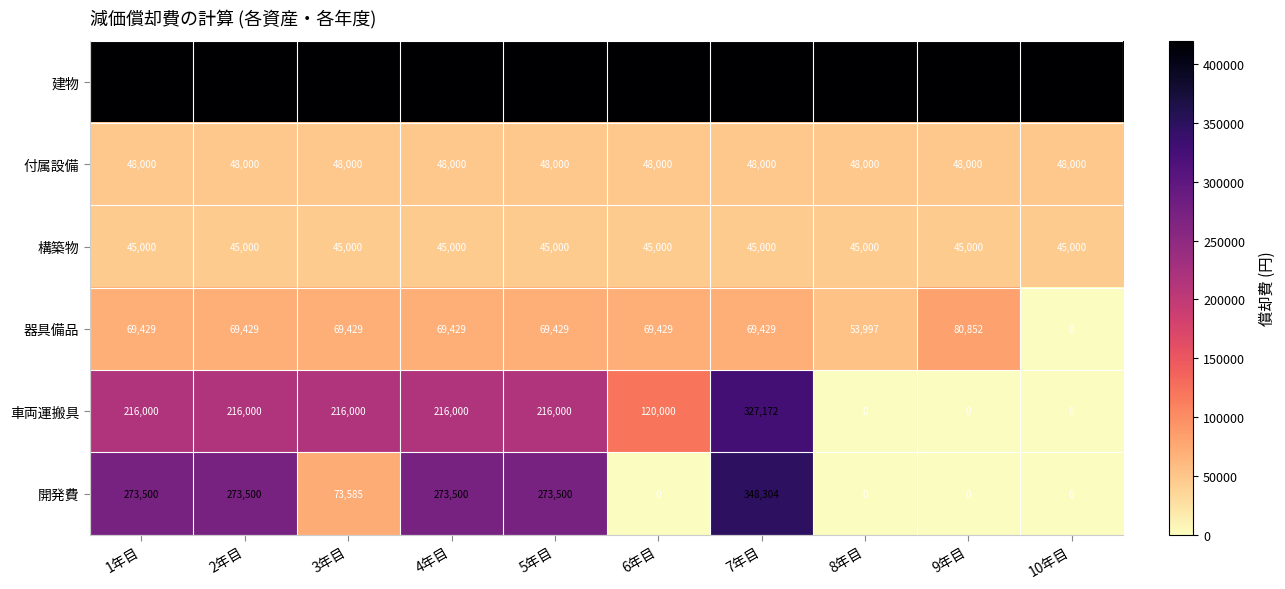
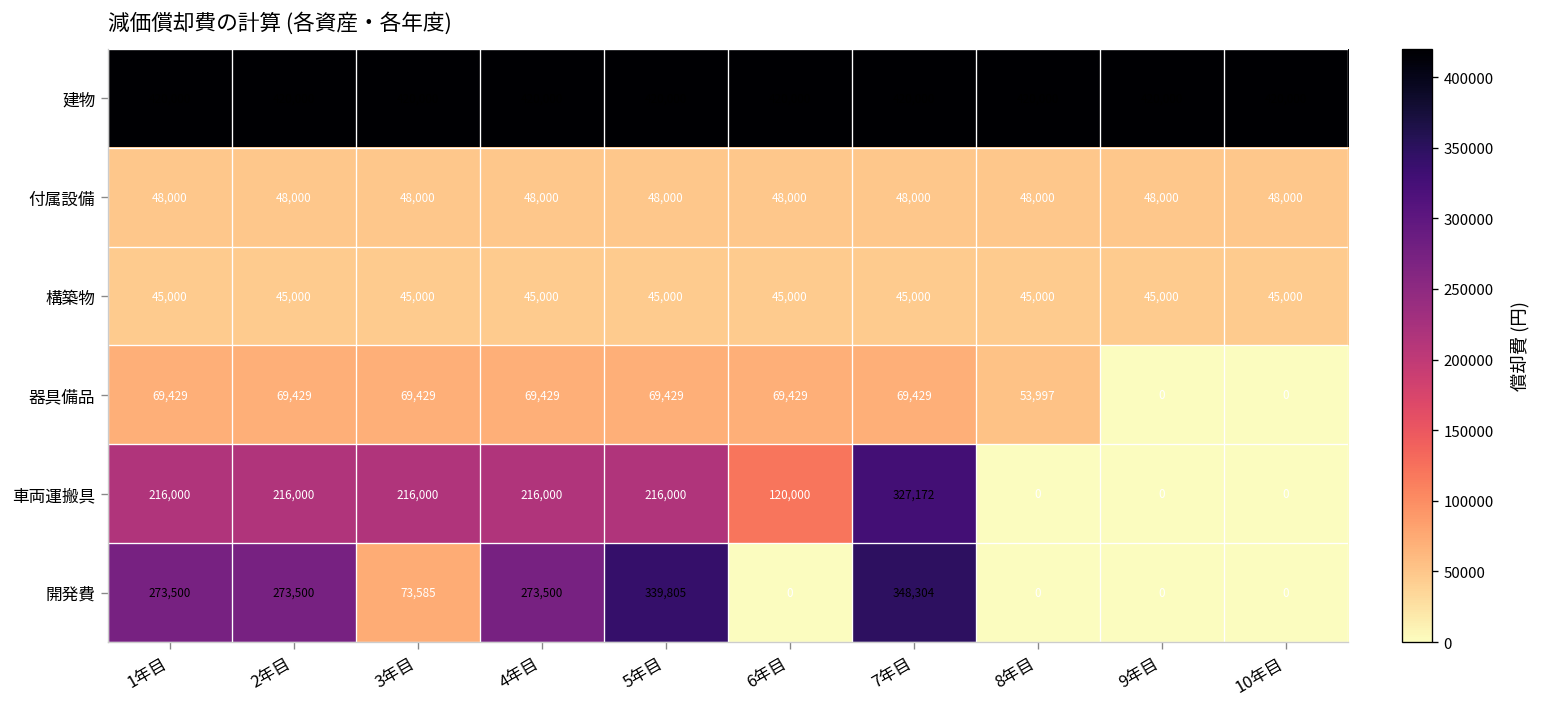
  {
    "付属設備": {
      "1年目": "48,000",
      "2年目": "48,000",
      "3年目": "48,000",
      "4年目": "48,000",
      "5年目": "48,000",
      "6年目": "48,000",
      "7年目": "48,000",
      "8年目": "48,000",
      "9年目": "48,000",
      "10年目": "48,000"
    },
    "構築物": {
      "1年目": "45,000",
      "2年目": "45,000",
      "3年目": "45,000",
      "4年目": "45,000",
      "5年目": "45,000",
      "6年目": "45,000",
      "7年目": "45,000",
      "8年目": "45,000",
      "9年目": "45,000",
      "10年目": "45,000"
    },
    "器具備品": {
      "1年目": "69,429",
      "2年目": "69,429",
      "3年目": "69,429",
      "4年目": "69,429",
      "5年目": "69,429",
      "6年目": "69,429",
      "7年目": "69,429",
      "8年目": "53,997",
-     "9年目": "80,852",
+     "9年目": "0",
      "10年目": "0"
    },
    "車両運搬具": {
      "1年目": "216,000",
      "2年目": "216,000",
      "3年目": "216,000",
      "4年目": "216,000",
      "5年目": "216,000",
      "6年目": "120,000",
      "7年目": "327,172",
      "8年目": "0",
      "9年目": "0",
      "10年目": "0"
    },
    "開発費": {
      "1年目": "273,500",
      "2年目": "273,500",
      "3年目": "73,585",
      "4年目": "273,500",
-     "5年目": "273,500",
+     "5年目": "339,805",
      "6年目": "0",
      "7年目": "348,304",
      "8年目": "0",
      "9年目": "0",
      "10年目": "0"
    }
  }
